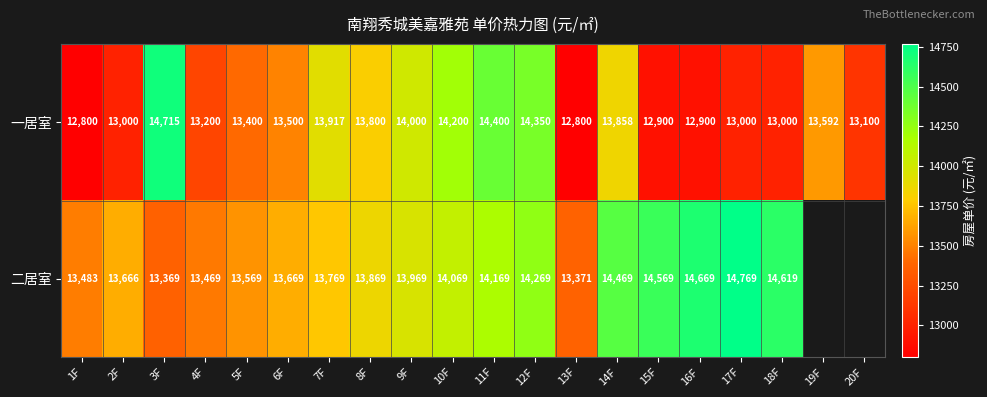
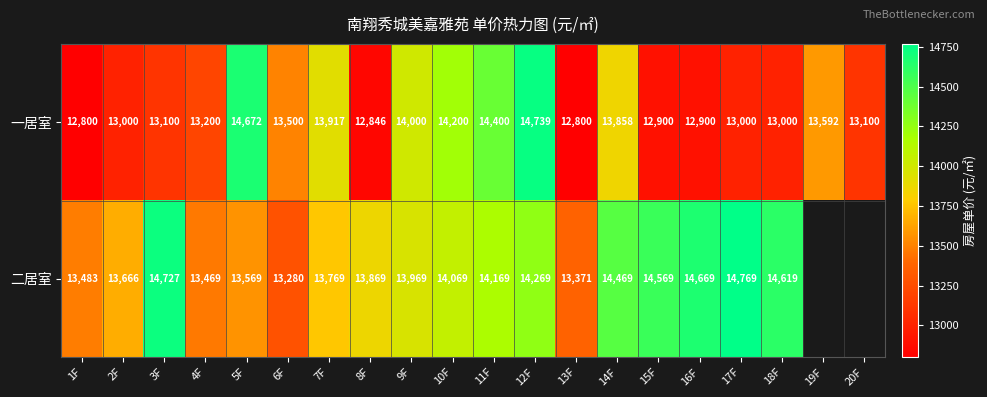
  {
    "一居室": {
      "1F": "12,800",
      "2F": "13,000",
-     "3F": "14,715",
+     "3F": "13,100",
      "4F": "13,200",
-     "5F": "13,400",
+     "5F": "14,672",
      "6F": "13,500",
      "7F": "13,917",
-     "8F": "13,800",
+     "8F": "12,846",
      "9F": "14,000",
      "10F": "14,200",
      "11F": "14,400",
-     "12F": "14,350",
+     "12F": "14,739",
      "13F": "12,800",
      "14F": "13,858",
      "15F": "12,900",
      "16F": "12,900",
      "17F": "13,000",
      "18F": "13,000",
      "19F": "13,592",
      "20F": "13,100"
    },
    "二居室": {
      "1F": "13,483",
      "2F": "13,666",
-     "3F": "13,369",
+     "3F": "14,727",
      "4F": "13,469",
      "5F": "13,569",
-     "6F": "13,669",
+     "6F": "13,280",
      "7F": "13,769",
      "8F": "13,869",
      "9F": "13,969",
      "10F": "14,069",
      "11F": "14,169",
      "12F": "14,269",
      "13F": "13,371",
      "14F": "14,469",
      "15F": "14,569",
      "16F": "14,669",
      "17F": "14,769",
      "18F": "14,619"
    }
  }
